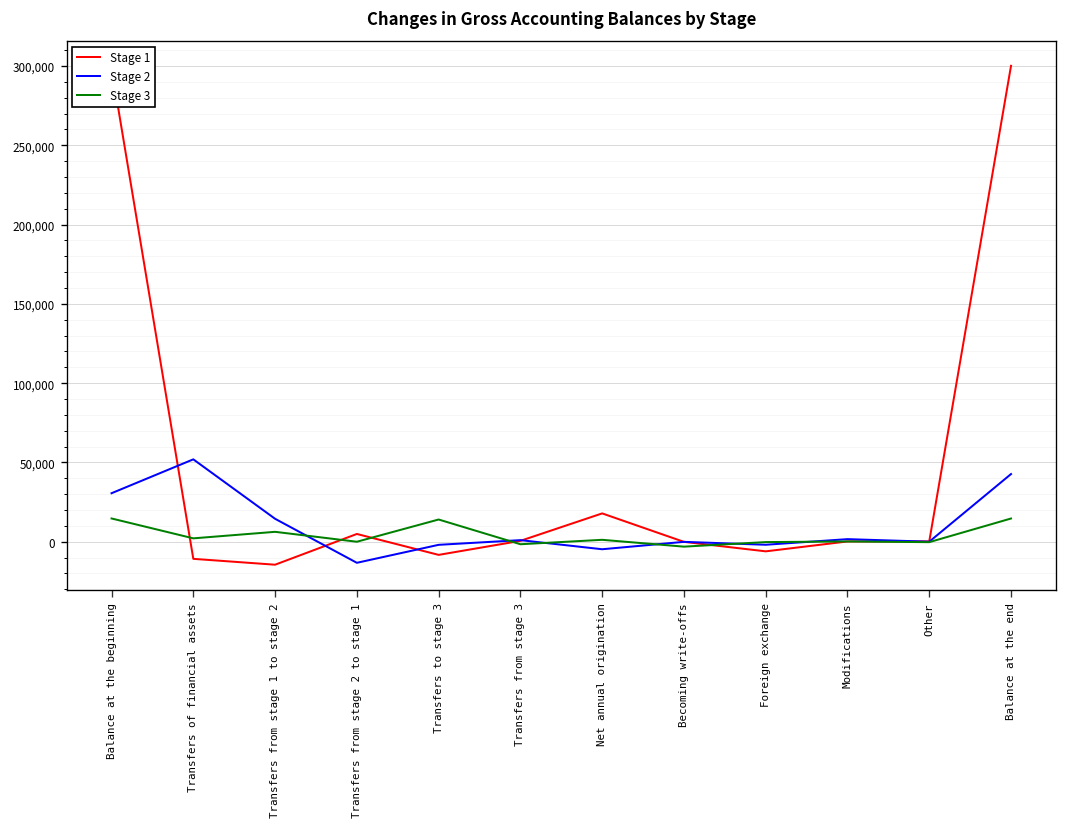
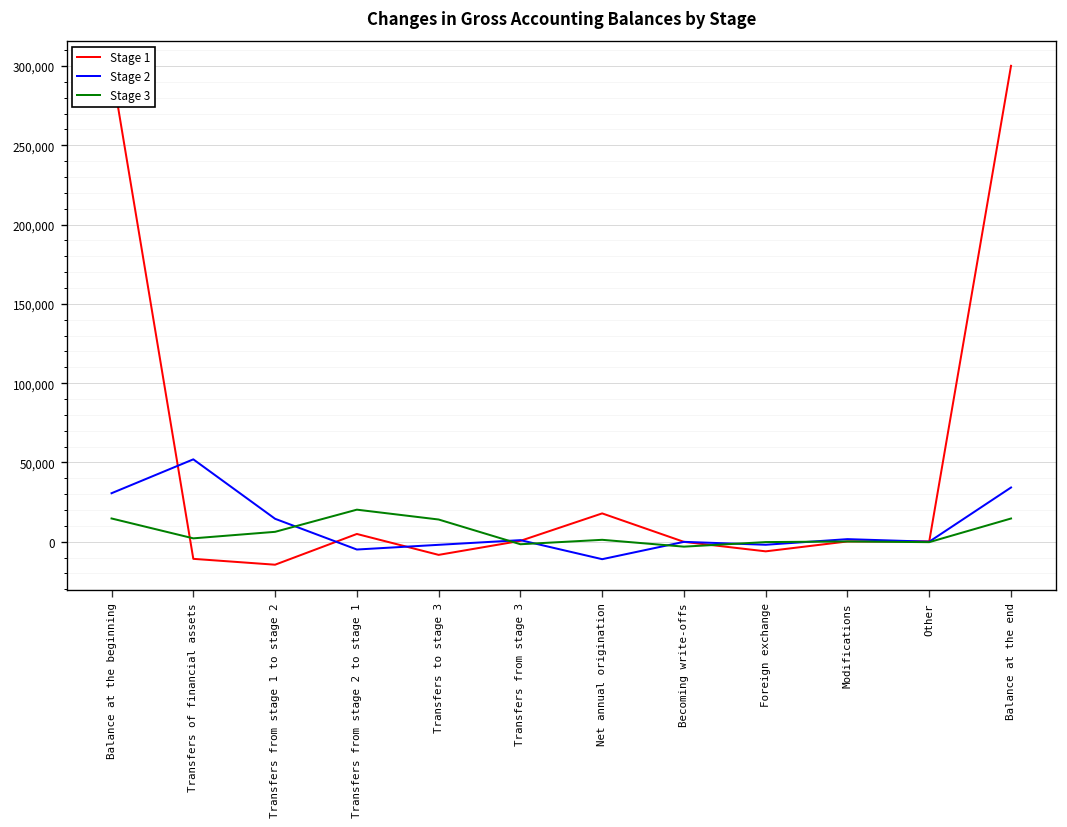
  {
    "Stage 1": {
      "Transfers of financial assets": "-11,000",
      "Transfers from stage 1 to stage 2": "-14,000",
      "Transfers from stage 2 to stage 1": "5,000",
      "Transfers to stage 3": "-8,000",
      "Net annual origination": "18,000",
      "Foreign exchange": "-6,000",
      "Balance at the end": "300,000"
    },
    "Stage 2": {
      "Balance at the beginning": "31,000",
      "Transfers of financial assets": "52,000",
      "Transfers from stage 1 to stage 2": "14,000",
-     "Transfers from stage 2 to stage 1": "-13,000",
+     "Transfers from stage 2 to stage 1": "-5,000",
      "Transfers to stage 3": "-2,000",
-     "Net annual origination": "-5,000",
-     "Balance at the end": "43,000"
+     "Net annual origination": "-11,000",
+     "Balance at the end": "34,000"
    },
    "Stage 3": {
      "Balance at the beginning": "15,000",
      "Transfers of financial assets": "2,000",
      "Transfers from stage 1 to stage 2": "6,000",
-     "Transfers from stage 2 to stage 1": "0",
+     "Transfers from stage 2 to stage 1": "20,000",
      "Transfers to stage 3": "14,000",
      "Transfers from stage 3": "-2,000",
      "Net annual origination": "1,000",
      "Becoming write-offs": "-3,000",
      "Balance at the end": "15,000"
    }
  }
